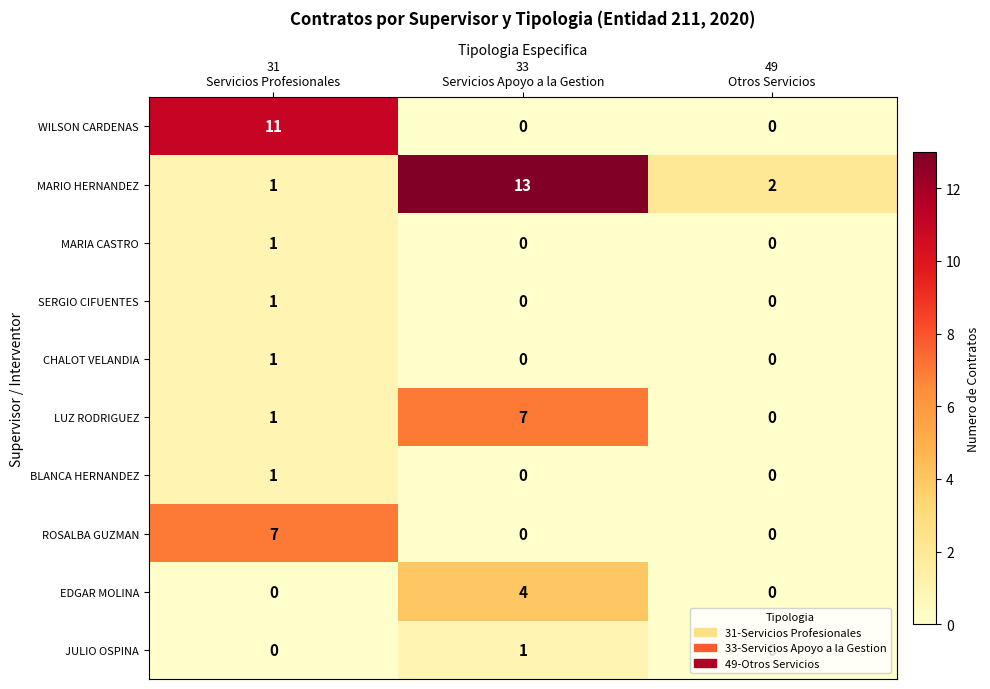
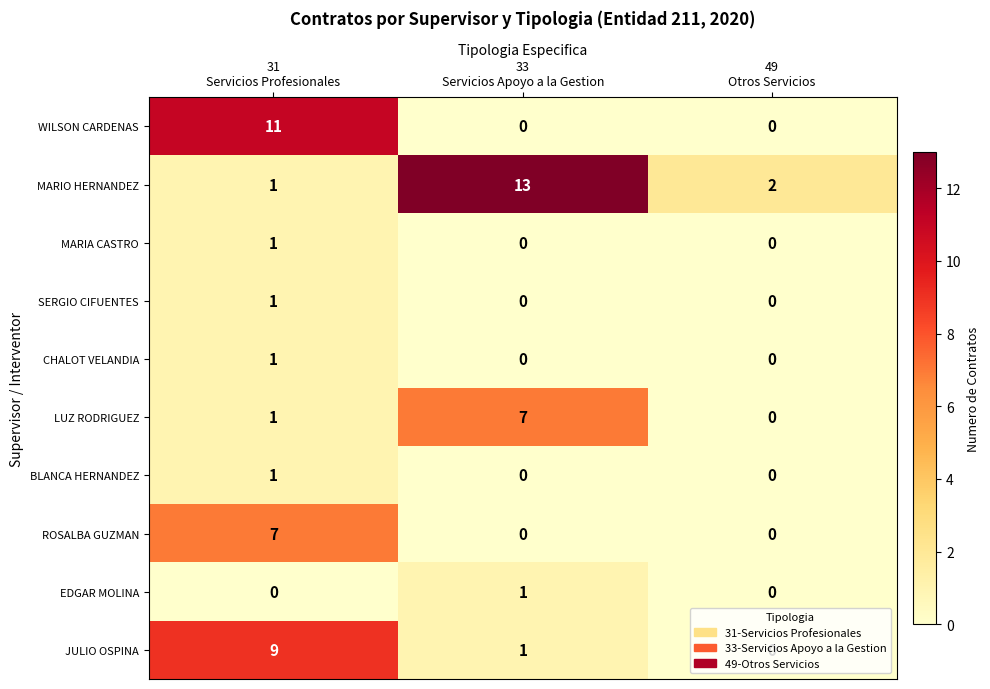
  {
    "WILSON CARDENAS": {
      "31 Servicios Profesionales": 11,
      "33 Servicios Apoyo a la Gestion": 0,
      "49 Otros Servicios": 0
    },
    "MARIO HERNANDEZ": {
      "31 Servicios Profesionales": 1,
      "33 Servicios Apoyo a la Gestion": 13,
      "49 Otros Servicios": 2
    },
    "MARIA CASTRO": {
      "31 Servicios Profesionales": 1,
      "33 Servicios Apoyo a la Gestion": 0,
      "49 Otros Servicios": 0
    },
    "SERGIO CIFUENTES": {
      "31 Servicios Profesionales": 1,
      "33 Servicios Apoyo a la Gestion": 0,
      "49 Otros Servicios": 0
    },
    "CHALOT VELANDIA": {
      "31 Servicios Profesionales": 1,
      "33 Servicios Apoyo a la Gestion": 0,
      "49 Otros Servicios": 0
    },
    "LUZ RODRIGUEZ": {
      "31 Servicios Profesionales": 1,
      "33 Servicios Apoyo a la Gestion": 7,
      "49 Otros Servicios": 0
    },
    "BLANCA HERNANDEZ": {
      "31 Servicios Profesionales": 1,
      "33 Servicios Apoyo a la Gestion": 0,
      "49 Otros Servicios": 0
    },
    "ROSALBA GUZMAN": {
      "31 Servicios Profesionales": 7,
      "33 Servicios Apoyo a la Gestion": 0,
      "49 Otros Servicios": 0
    },
    "EDGAR MOLINA": {
      "31 Servicios Profesionales": 0,
-     "33 Servicios Apoyo a la Gestion": 4,
+     "33 Servicios Apoyo a la Gestion": 1,
      "49 Otros Servicios": 0
    },
    "JULIO OSPINA": {
-     "31 Servicios Profesionales": 0,
+     "31 Servicios Profesionales": 9,
      "33 Servicios Apoyo a la Gestion": 1
    }
  }
